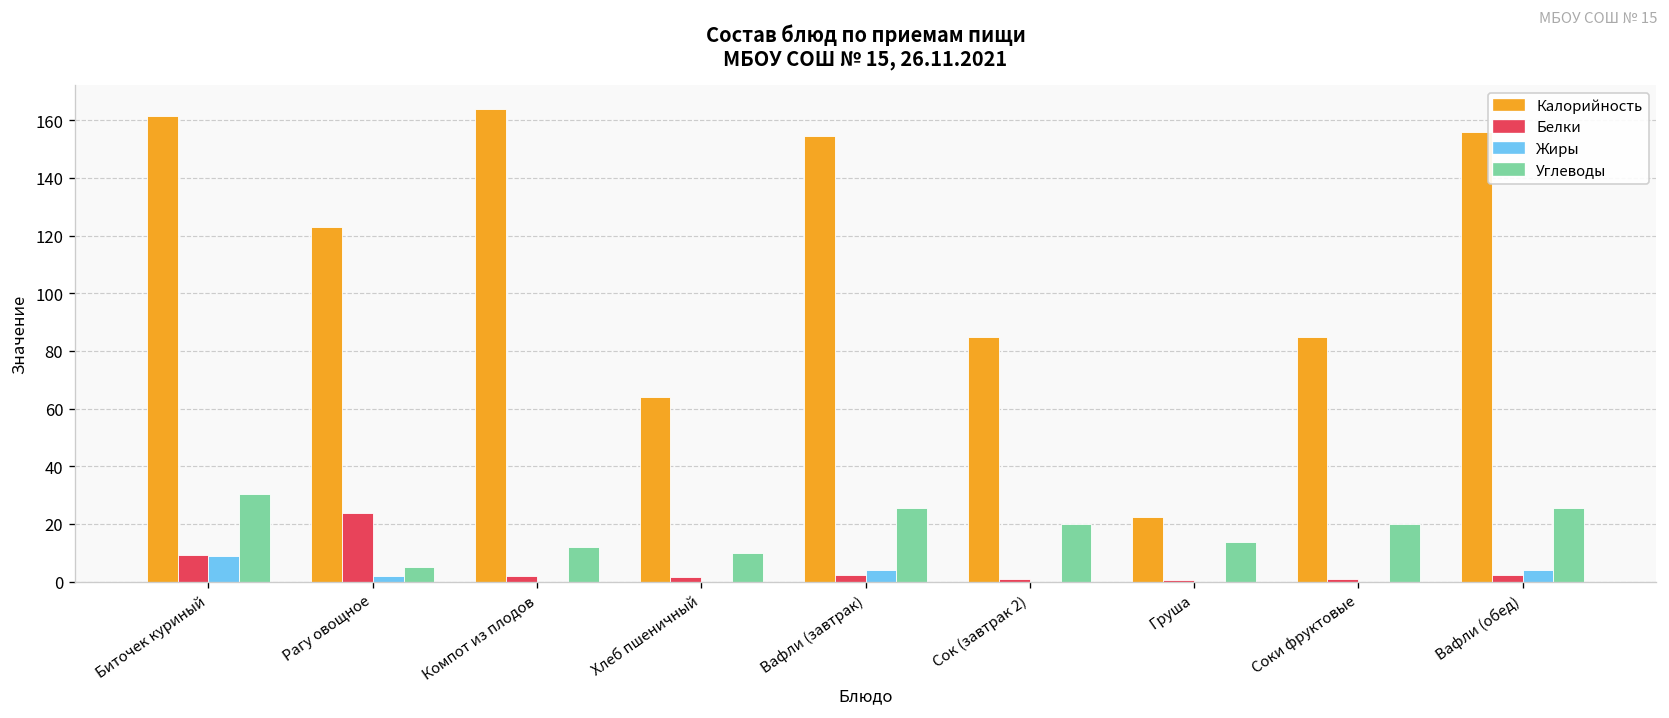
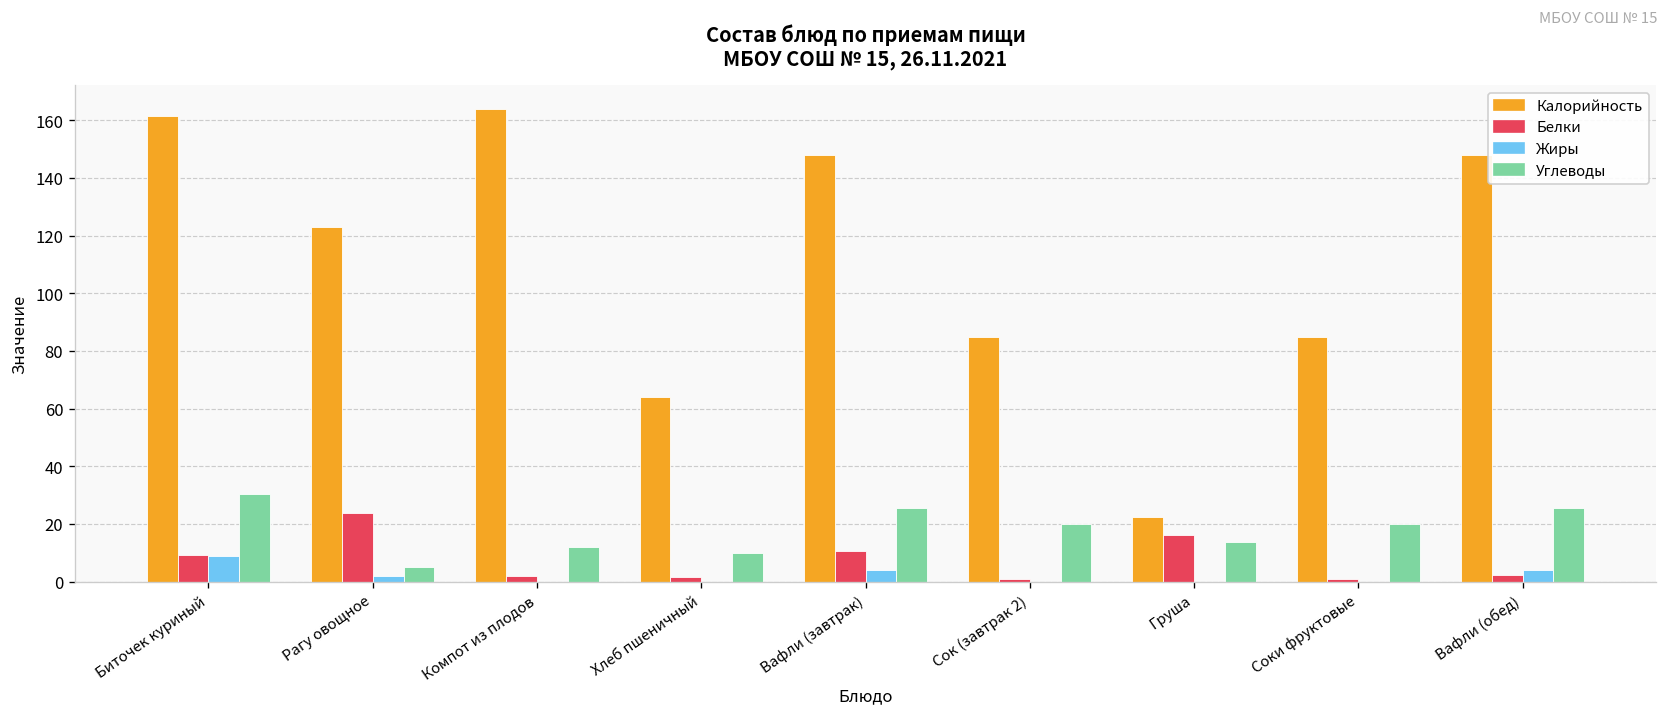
  {
    "Калорийность": {
      "Биточек куриный": 162,
      "Рагу овощное": 123,
      "Компот из плодов": 164,
      "Хлеб пшеничный": 64,
-     "Вафли (завтрак)": 154,
+     "Вафли (завтрак)": 148,
      "Сок (завтрак 2)": 85,
      "Груша": 23,
      "Соки фруктовые": 85,
-     "Вафли (обед)": 156
+     "Вафли (обед)": 148
    },
    "Белки": {
      "Биточек куриный": 9,
      "Рагу овощное": 24,
      "Компот из плодов": 2,
      "Хлеб пшеничный": 2,
-     "Вафли (завтрак)": 3,
-     "Груша": 1,
+     "Вафли (завтрак)": 11,
+     "Груша": 16,
      "Вафли (обед)": 3
    },
    "Жиры": {
      "Биточек куриный": 9,
      "Рагу овощное": 2,
      "Хлеб пшеничный": 0,
      "Вафли (завтрак)": 4,
      "Сок (завтрак 2)": 0,
      "Груша": 0,
      "Соки фруктовые": 0,
      "Вафли (обед)": 4
    },
    "Углеводы": {
      "Биточек куриный": 31,
      "Рагу овощное": 5,
      "Компот из плодов": 12,
      "Хлеб пшеничный": 10,
      "Вафли (завтрак)": 25,
      "Сок (завтрак 2)": 20,
      "Груша": 14,
      "Соки фруктовые": 20,
      "Вафли (обед)": 25
    }
  }
